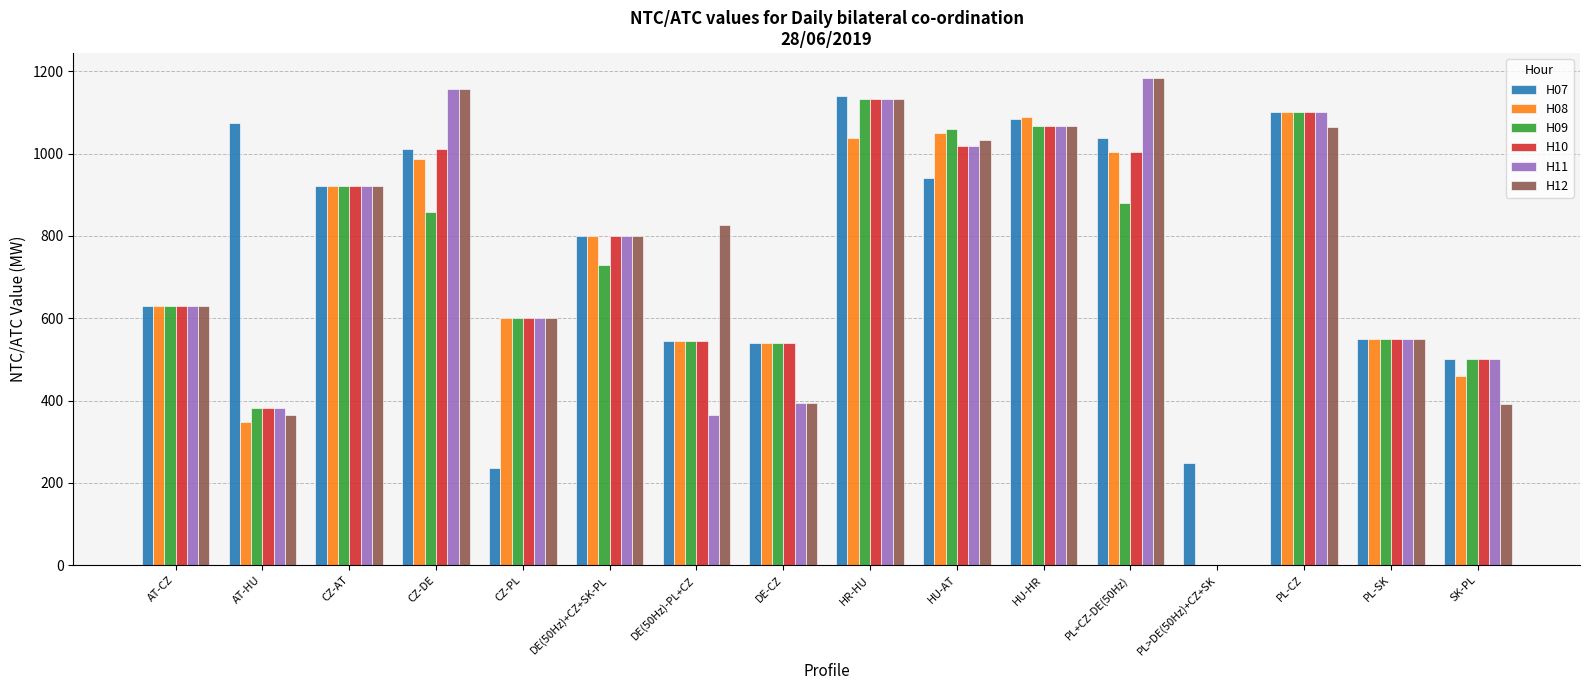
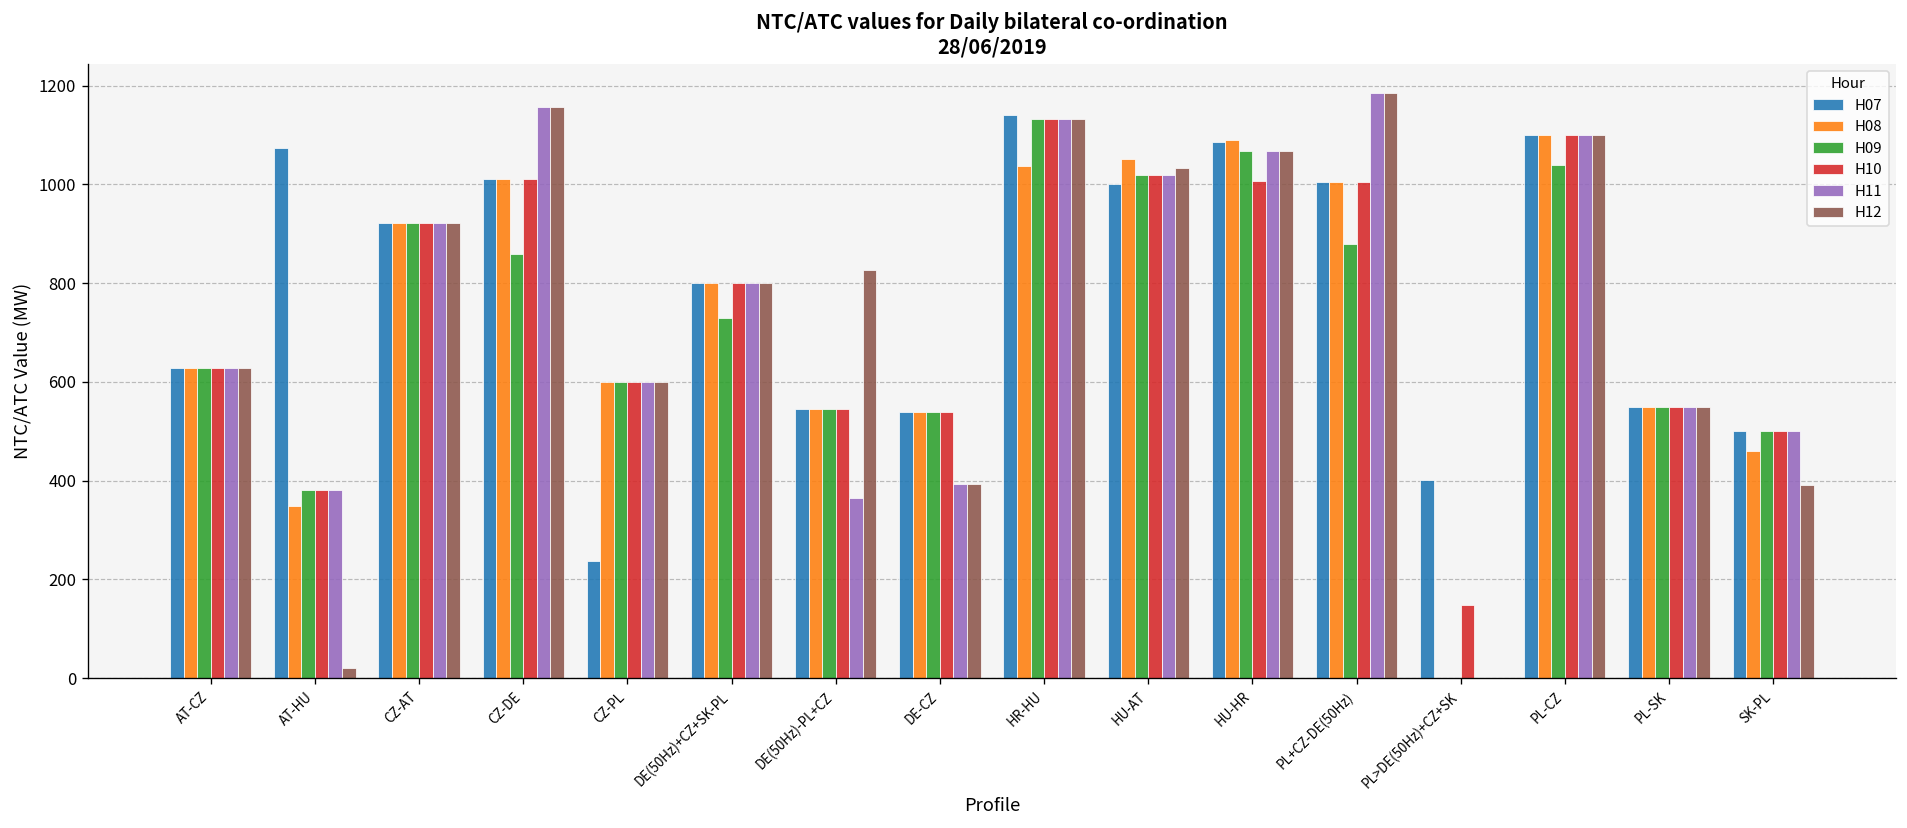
  {
    "H07": {
      "AT-CZ": 630,
      "AT-HU": 1070,
      "CZ-AT": 920,
      "CZ-DE": 1010,
      "CZ-PL": 240,
      "DE(50Hz)+CZ+SK-PL": 800,
      "DE(50Hz)-PL+CZ": 550,
      "DE-CZ": 540,
      "HR-HU": 1140,
-     "HU-AT": 940,
+     "HU-AT": 1000,
      "HU-HR": 1090,
-     "PL+CZ-DE(50Hz)": 1040,
-     "PL>DE(50Hz)+CZ+SK": 250,
+     "PL+CZ-DE(50Hz)": 1010,
+     "PL>DE(50Hz)+CZ+SK": 400,
      "PL-CZ": 1100,
      "PL-SK": 550,
      "SK-PL": 500
    },
    "H08": {
      "AT-CZ": 630,
      "AT-HU": 350,
      "CZ-AT": 920,
-     "CZ-DE": 990,
+     "CZ-DE": 1010,
      "CZ-PL": 600,
      "DE(50Hz)+CZ+SK-PL": 800,
      "DE(50Hz)-PL+CZ": 550,
      "DE-CZ": 540,
      "HR-HU": 1040,
      "HU-AT": 1050,
      "HU-HR": 1090,
      "PL+CZ-DE(50Hz)": 1010,
      "PL>DE(50Hz)+CZ+SK": 0,
      "PL-CZ": 1100,
      "PL-SK": 550,
      "SK-PL": 460
    },
    "H09": {
      "AT-CZ": 630,
      "AT-HU": 380,
      "CZ-AT": 920,
      "CZ-DE": 860,
      "CZ-PL": 600,
      "DE(50Hz)+CZ+SK-PL": 730,
      "DE(50Hz)-PL+CZ": 550,
      "DE-CZ": 540,
      "HR-HU": 1130,
-     "HU-AT": 1060,
+     "HU-AT": 1020,
      "HU-HR": 1070,
      "PL+CZ-DE(50Hz)": 880,
      "PL>DE(50Hz)+CZ+SK": 0,
-     "PL-CZ": 1100,
+     "PL-CZ": 1040,
      "PL-SK": 550,
      "SK-PL": 500
    },
    "H10": {
      "AT-CZ": 630,
      "AT-HU": 380,
      "CZ-AT": 920,
      "CZ-DE": 1010,
      "CZ-PL": 600,
      "DE(50Hz)+CZ+SK-PL": 800,
      "DE(50Hz)-PL+CZ": 550,
      "DE-CZ": 540,
      "HR-HU": 1130,
      "HU-AT": 1020,
-     "HU-HR": 1070,
+     "HU-HR": 1010,
      "PL+CZ-DE(50Hz)": 1010,
-     "PL>DE(50Hz)+CZ+SK": 0,
+     "PL>DE(50Hz)+CZ+SK": 150,
      "PL-CZ": 1100,
      "PL-SK": 550,
      "SK-PL": 500
    },
    "H11": {
      "AT-CZ": 630,
      "AT-HU": 380,
      "CZ-AT": 920,
      "CZ-DE": 1160,
      "CZ-PL": 600,
      "DE(50Hz)+CZ+SK-PL": 800,
      "DE(50Hz)-PL+CZ": 370,
      "DE-CZ": 390,
      "HR-HU": 1130,
      "HU-AT": 1020,
      "HU-HR": 1070,
      "PL+CZ-DE(50Hz)": 1190,
      "PL>DE(50Hz)+CZ+SK": 0,
      "PL-CZ": 1100,
      "PL-SK": 550,
      "SK-PL": 500
    },
    "H12": {
      "AT-CZ": 630,
-     "AT-HU": 370,
+     "AT-HU": 20,
      "CZ-AT": 920,
      "CZ-DE": 1160,
      "CZ-PL": 600,
      "DE(50Hz)+CZ+SK-PL": 800,
      "DE(50Hz)-PL+CZ": 830,
      "DE-CZ": 390,
      "HR-HU": 1130,
      "HU-AT": 1030,
      "HU-HR": 1070,
      "PL+CZ-DE(50Hz)": 1190,
      "PL>DE(50Hz)+CZ+SK": 0,
-     "PL-CZ": 1060,
+     "PL-CZ": 1100,
      "PL-SK": 550,
      "SK-PL": 390
    }
  }
